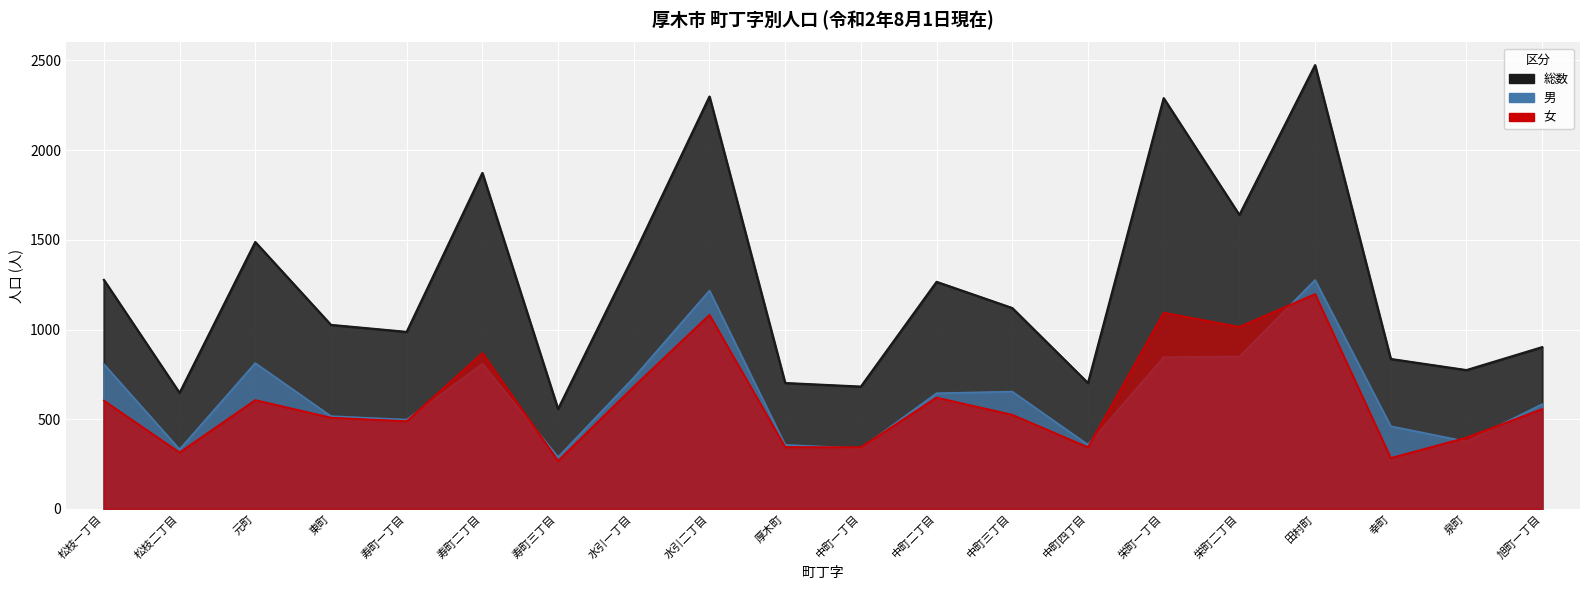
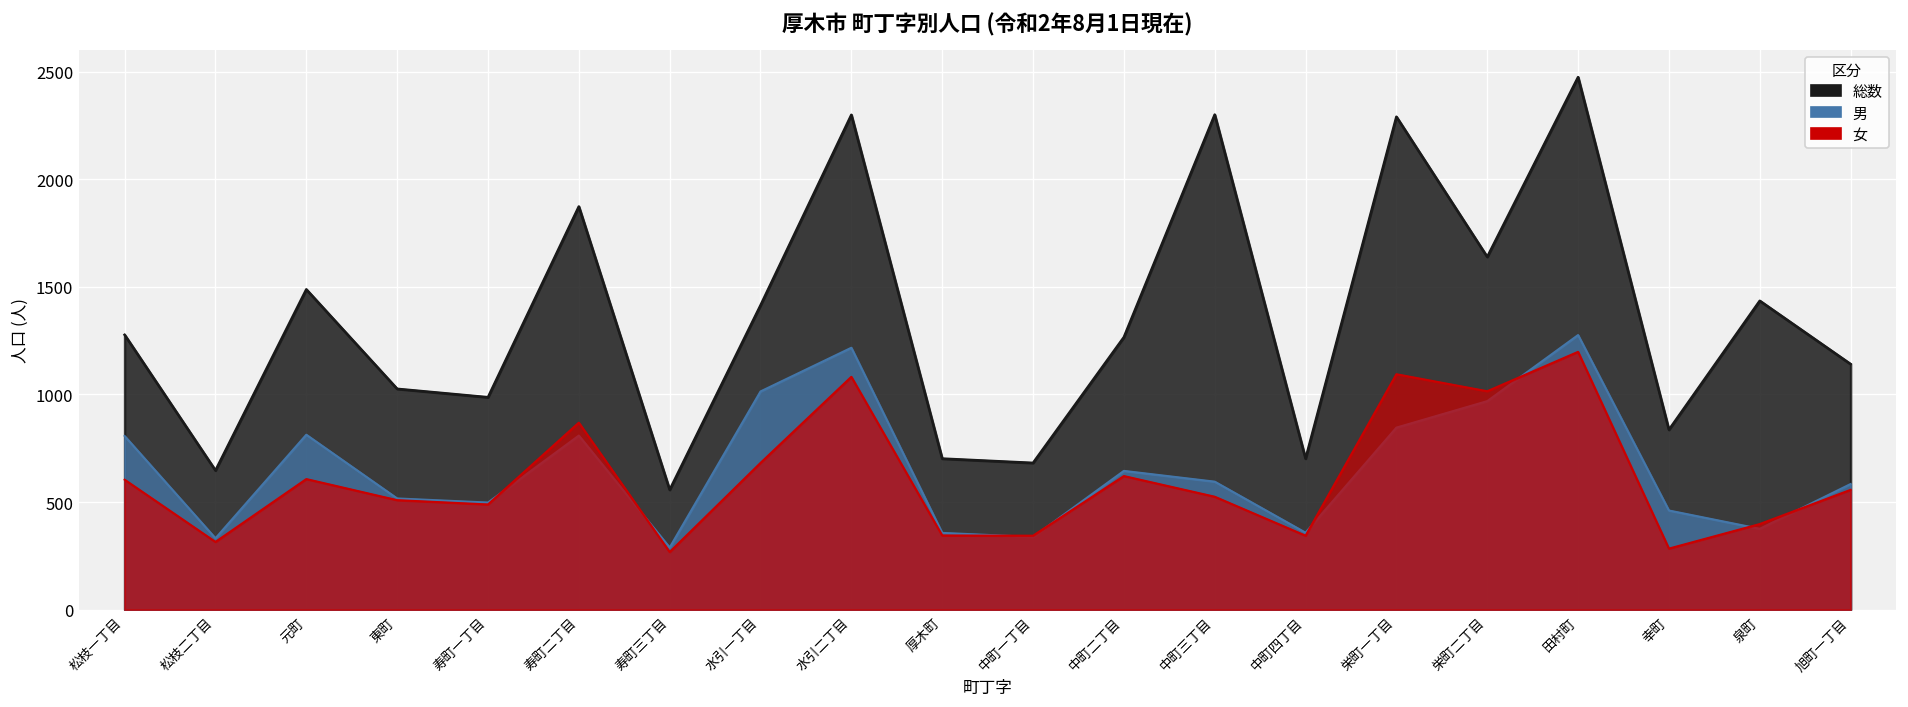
  {
    "総数": {
      "松枝一丁目": 1280,
      "松枝二丁目": 650,
      "元町": 1490,
      "東町": 1030,
      "寿町一丁目": 990,
      "寿町二丁目": 1870,
      "寿町三丁目": 560,
      "水引一丁目": 1410,
      "水引二丁目": 2300,
      "厚木町": 700,
      "中町一丁目": 680,
      "中町二丁目": 1270,
-     "中町三丁目": 1120,
+     "中町三丁目": 2300,
      "中町四丁目": 700,
      "栄町一丁目": 2290,
      "栄町二丁目": 1640,
      "田村町": 2470,
      "幸町": 840,
-     "泉町": 770,
-     "旭町一丁目": 900
+     "泉町": 1440,
+     "旭町一丁目": 1140
    },
    "男": {
      "松枝一丁目": 810,
      "松枝二丁目": 330,
      "元町": 810,
      "寿町二丁目": 810,
      "寿町三丁目": 290,
-     "水引一丁目": 730,
+     "水引一丁目": 1010,
      "水引二丁目": 1220,
      "中町二丁目": 650,
-     "中町三丁目": 650,
+     "中町三丁目": 600,
      "栄町一丁目": 850,
-     "栄町二丁目": 850,
+     "栄町二丁目": 970,
      "田村町": 1280,
      "幸町": 460,
      "泉町": 380,
      "旭町一丁目": 580
    },
    "女": {
      "松枝一丁目": 600,
      "松枝二丁目": 320,
      "元町": 610,
      "寿町二丁目": 870,
      "寿町三丁目": 270,
      "水引一丁目": 680,
      "水引二丁目": 1080,
      "中町二丁目": 620,
      "中町三丁目": 530,
      "栄町一丁目": 1090,
      "栄町二丁目": 1020,
      "田村町": 1200,
      "幸町": 280,
      "泉町": 400,
      "旭町一丁目": 560
    }
  }
